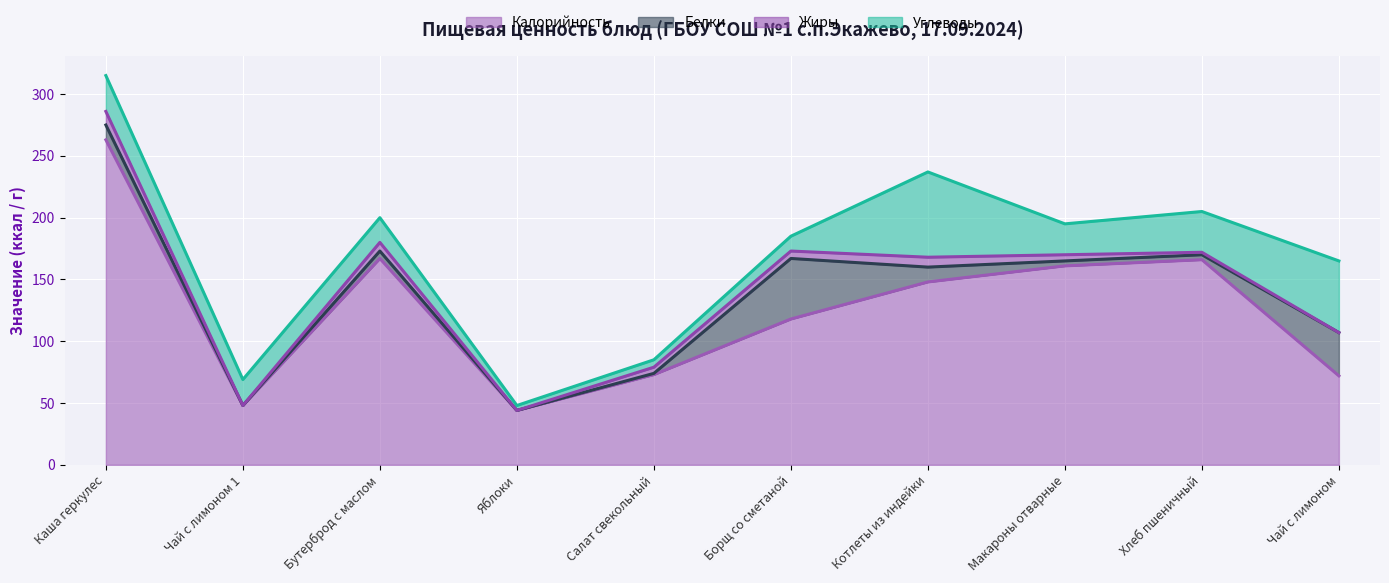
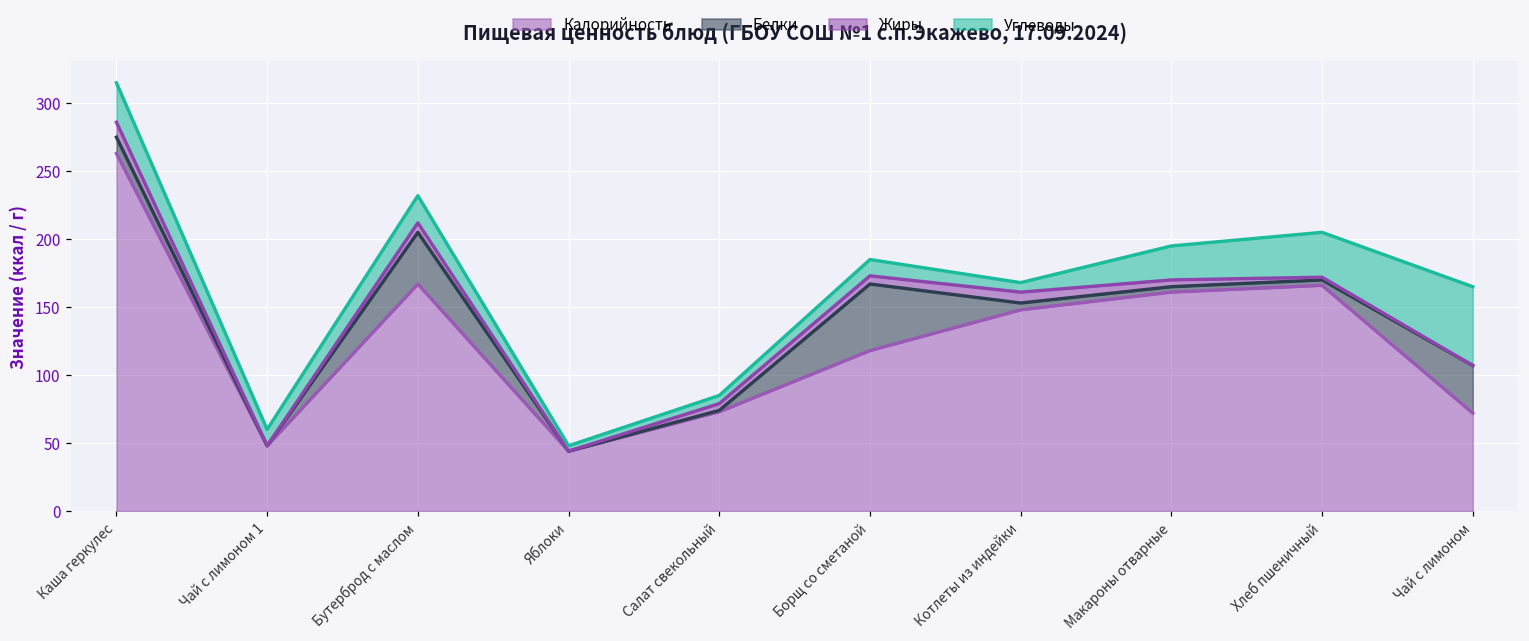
  {
    "Белки": {
      "Каша геркулес": 12,
-     "Бутерброд с маслом": 6,
+     "Бутерброд с маслом": 38,
      "Борщ со сметаной": 49,
-     "Котлеты из индейки": 12,
+     "Котлеты из индейки": 5,
      "Макароны отварные": 4
    },
    "Углеводы": {
      "Каша геркулес": 29,
-     "Чай с лимоном 1": 21,
+     "Чай с лимоном 1": 12,
      "Бутерброд с маслом": 20,
      "Яблоки": 4,
      "Салат свекольный": 6,
      "Борщ со сметаной": 12,
-     "Котлеты из индейки": 69,
+     "Котлеты из индейки": 7,
      "Макароны отварные": 25,
      "Хлеб пшеничный": 33,
      "Чай с лимоном": 58
    }
  }
